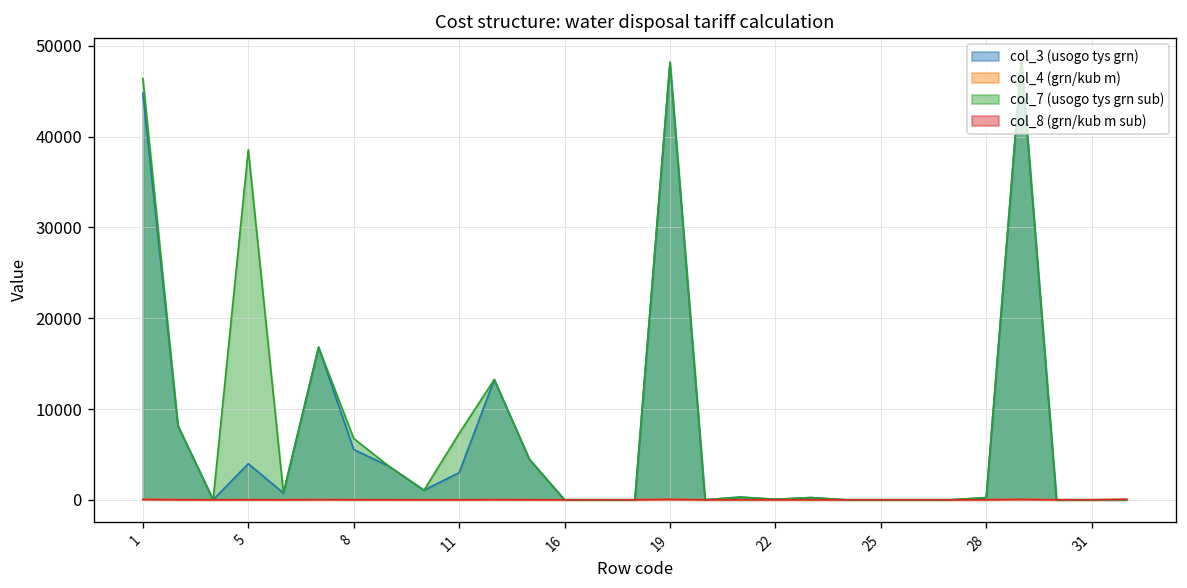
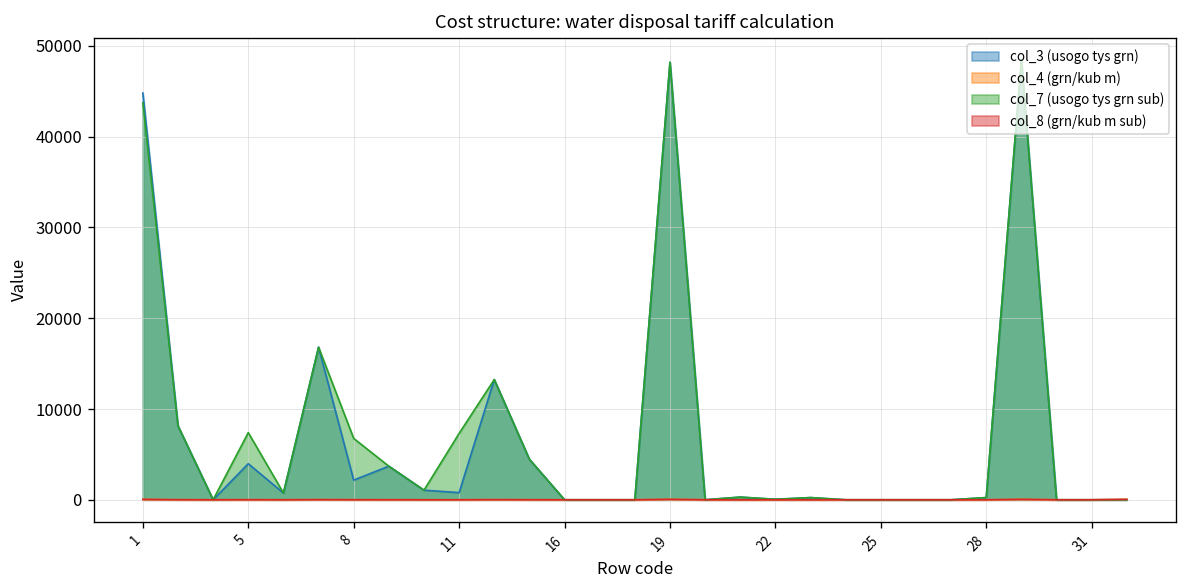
  {
    "col_3 (usogo tys grn)": {
      "1": 45000,
      "5": 4000,
-     "8": 6000,
-     "11": 3000
+     "8": 2000,
+     "11": 1000
    },
    "col_8 (grn/kub m sub)": {
      "1": 0,
      "5": 0,
      "8": 0,
      "11": 0,
      "19": 0
    },
    "col_7 (usogo tys grn sub)": {
-     "1": 46000,
-     "5": 39000,
+     "1": 44000,
+     "5": 7000,
      "8": 7000,
      "11": 7000
    }
  }
